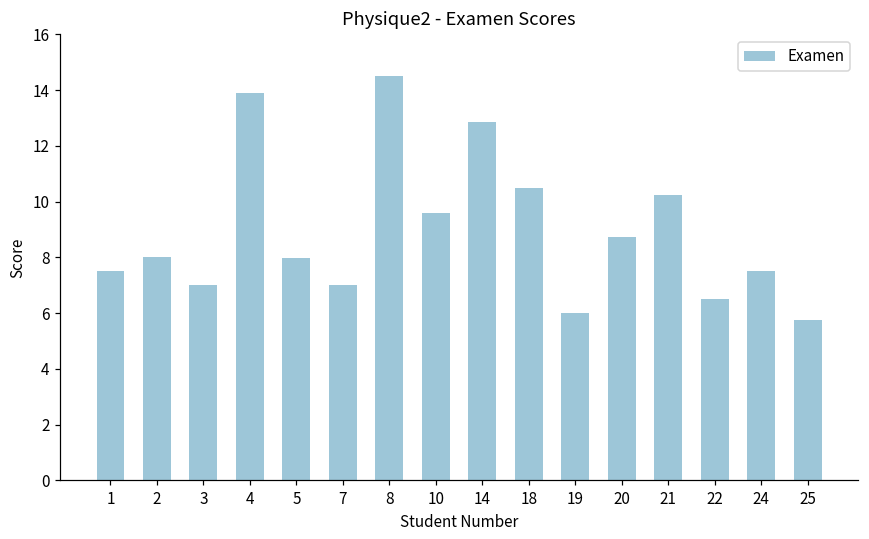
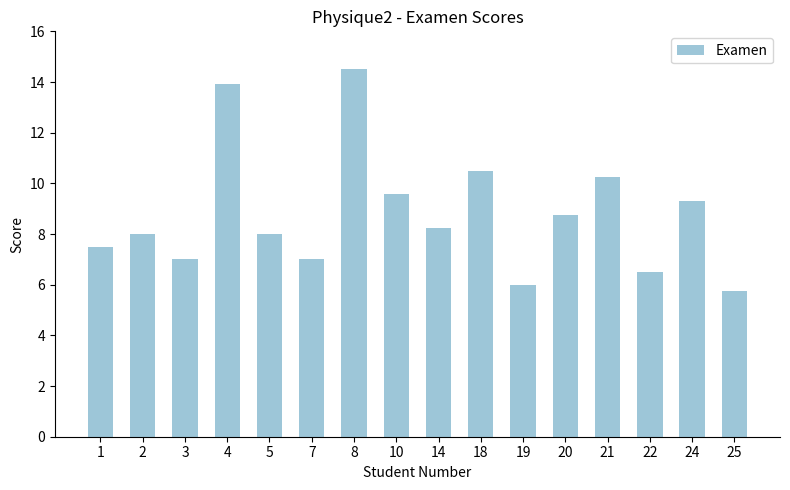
  {
    "1": 7.5,
    "2": 8.0,
    "3": 7.0,
    "4": 13.9,
    "5": 8.0,
    "7": 7.0,
    "8": 14.5,
    "10": 9.6,
-   "14": 12.9,
+   "14": 8.3,
    "18": 10.5,
    "19": 6.0,
    "20": 8.8,
    "21": 10.3,
    "22": 6.5,
-   "24": 7.5,
+   "24": 9.3,
    "25": 5.8
  }
